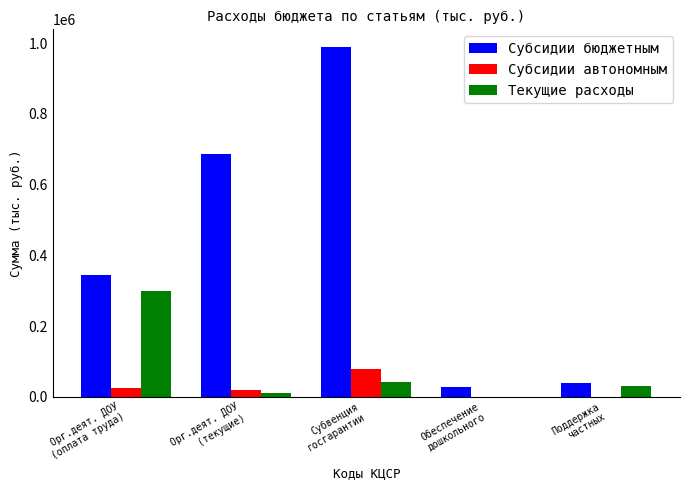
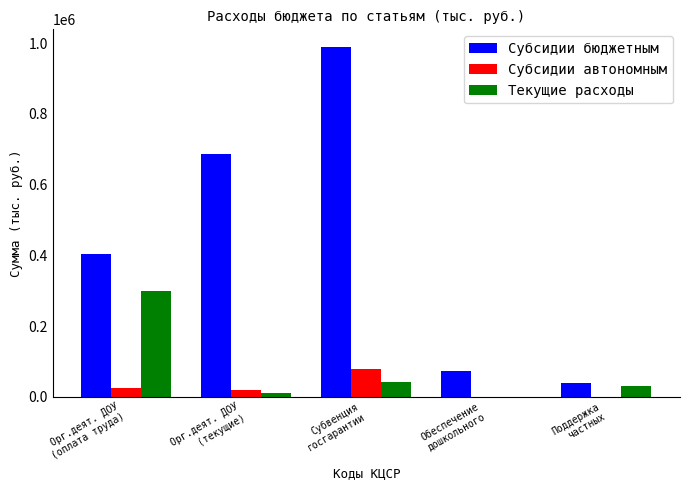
  {
    "Субсидии бюджетным": {
-     "Орг.деят. ДОУ (оплата труда)": 340000,
+     "Орг.деят. ДОУ (оплата труда)": 410000,
      "Орг.деят. ДОУ (текущие)": 690000,
      "Субвенция госгарантии": 990000,
-     "Обеспечение дошкольного": 30000,
+     "Обеспечение дошкольного": 70000,
      "Поддержка частных": 40000
    },
    "Субсидии автономным": {
      "Орг.деят. ДОУ (оплата труда)": 20000,
      "Орг.деят. ДОУ (текущие)": 20000,
      "Субвенция госгарантии": 80000,
      "Обеспечение дошкольного": 0,
      "Поддержка частных": 0
    },
    "Текущие расходы": {
      "Орг.деят. ДОУ (оплата труда)": 300000,
      "Орг.деят. ДОУ (текущие)": 10000,
      "Субвенция госгарантии": 40000,
      "Обеспечение дошкольного": 0,
      "Поддержка частных": 30000
    }
  }
